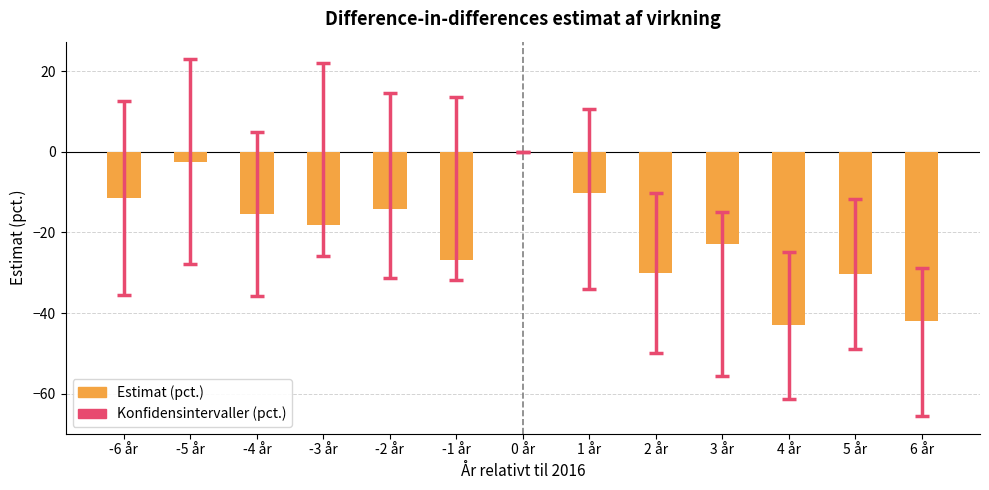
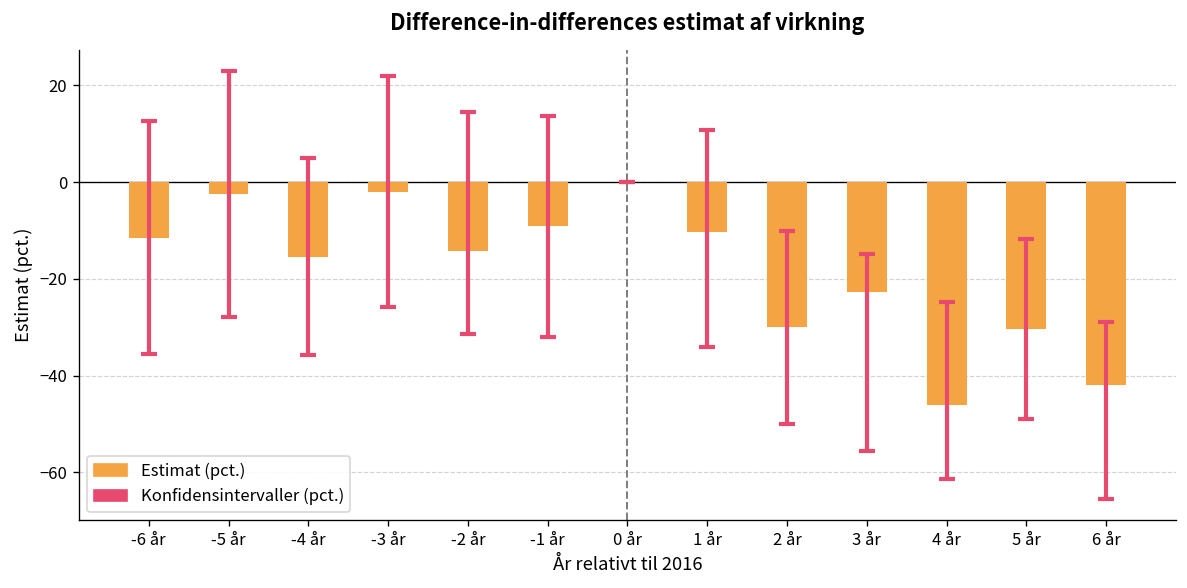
  {
    "Estimat (pct.)": {
      "-6 år": -12,
      "-5 år": -2,
      "-4 år": -15,
-     "-3 år": -18,
+     "-3 år": -2,
      "-2 år": -14,
-     "-1 år": -27,
+     "-1 år": -9,
      "0 år": 0,
      "1 år": -10,
      "2 år": -30,
      "3 år": -23,
-     "4 år": -43,
+     "4 år": -46,
      "5 år": -30,
      "6 år": -42
    }
  }
